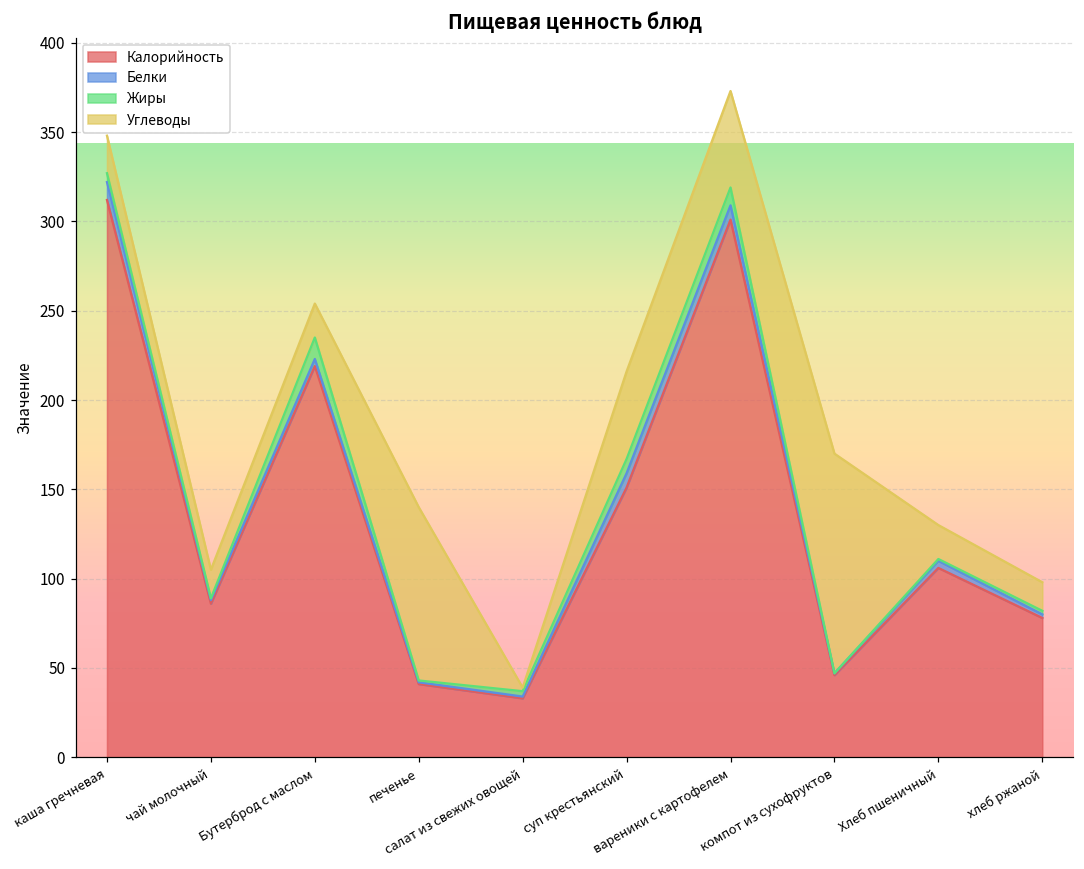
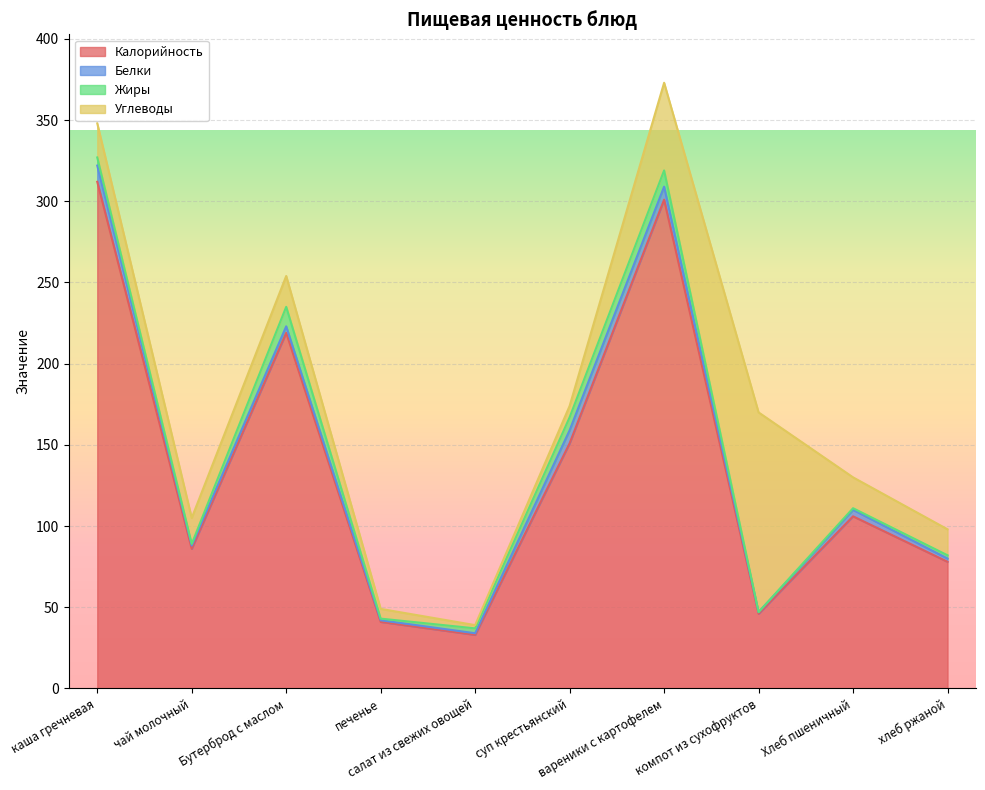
  {
    "Калорийность": {
      "каша гречневая": 312,
      "чай молочный": 86,
      "Бутерброд с маслом": 219,
      "суп крестьянский": 151,
      "вареники с картофелем": 301,
      "Хлеб пшеничный": 106,
      "хлеб ржаной": 78
    },
    "Белки": {
      "каша гречневая": 10,
      "Бутерброд с маслом": 4,
      "суп крестьянский": 8,
      "вареники с картофелем": 8,
      "хлеб ржаной": 2
    },
    "Жиры": {
      "каша гречневая": 5,
      "Бутерброд с маслом": 12,
      "салат из свежих овощей": 3,
      "суп крестьянский": 8,
      "вареники с картофелем": 10,
      "хлеб ржаной": 2
    },
    "Углеводы": {
      "каша гречневая": 21,
      "чай молочный": 16,
      "Бутерброд с маслом": 19,
-     "печенье": 97,
+     "печенье": 6,
      "салат из свежих овощей": 2,
-     "суп крестьянский": 49,
+     "суп крестьянский": 7,
      "вареники с картофелем": 54,
      "компот из сухофруктов": 123,
      "Хлеб пшеничный": 19,
      "хлеб ржаной": 16
    }
  }
